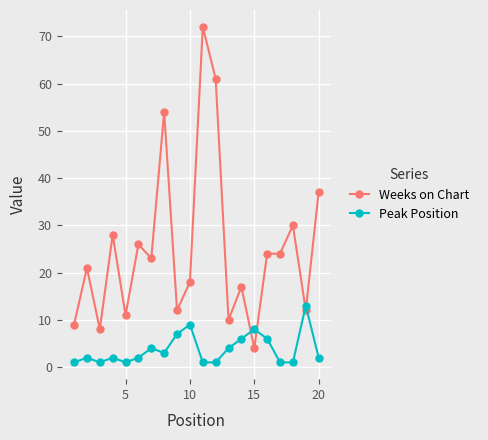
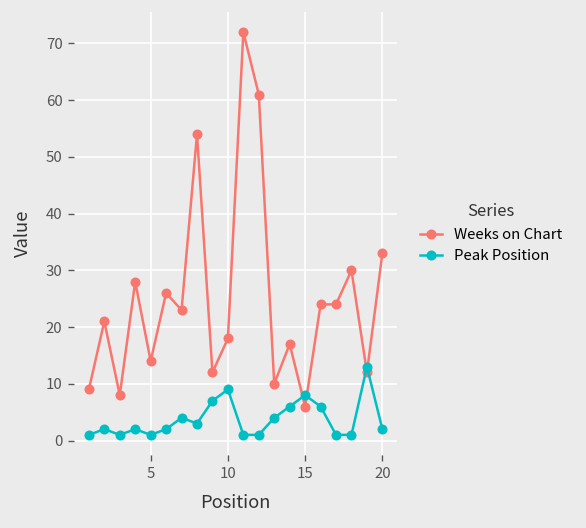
  {
    "Weeks on Chart": {
-     "5": 11,
+     "5": 14,
      "10": 18,
-     "15": 4,
-     "20": 37
+     "15": 6,
+     "20": 33
    },
    "Peak Position": {
      "5": 1,
      "10": 9,
      "15": 8,
      "20": 2
    }
  }
